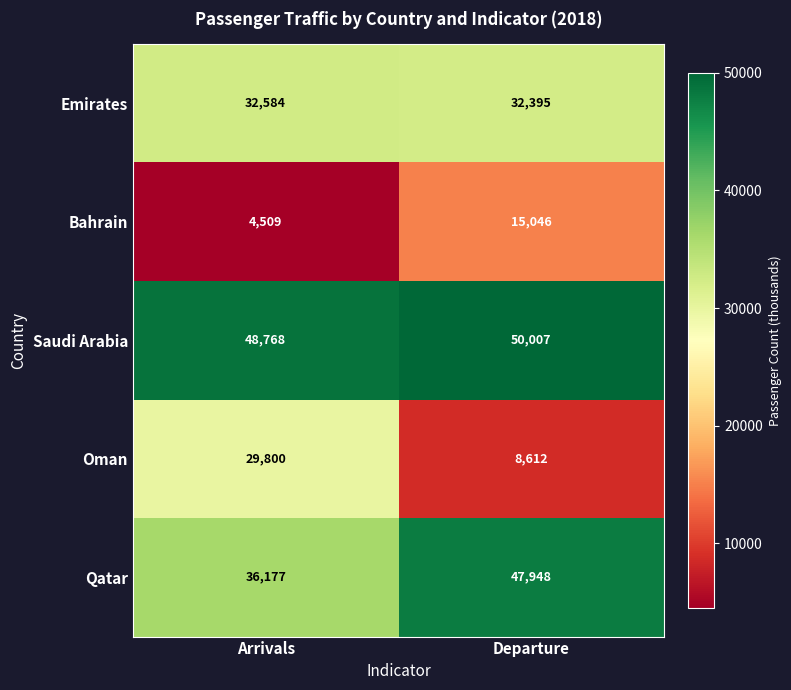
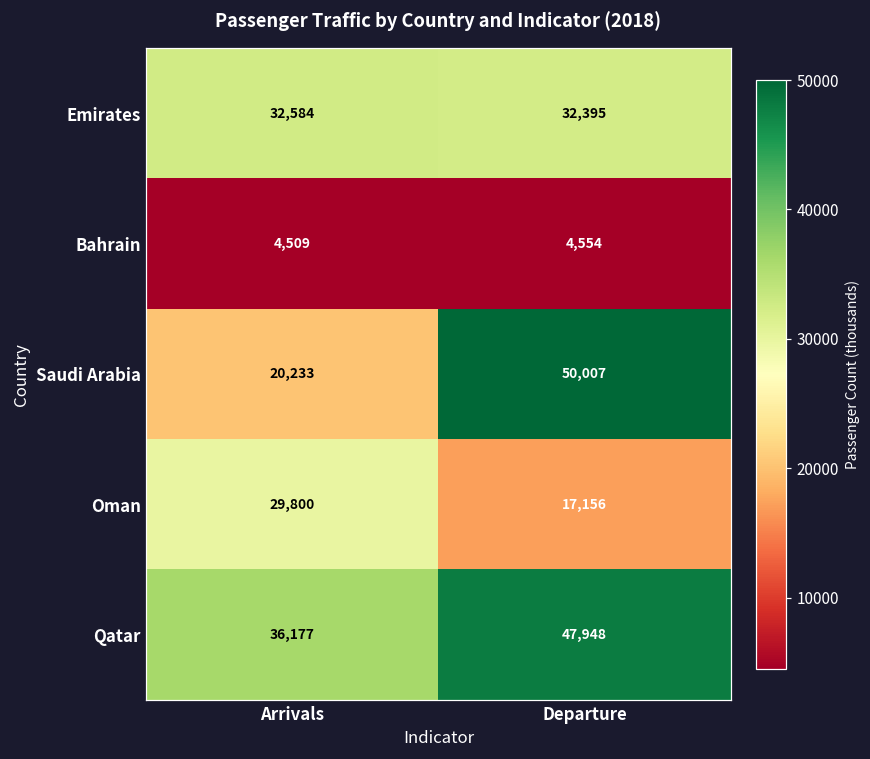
  {
    "Emirates": {
      "Arrivals": "32,584",
      "Departure": "32,395"
    },
    "Bahrain": {
      "Arrivals": "4,509",
-     "Departure": "15,046"
+     "Departure": "4,554"
    },
    "Saudi Arabia": {
-     "Arrivals": "48,768",
+     "Arrivals": "20,233",
      "Departure": "50,007"
    },
    "Oman": {
      "Arrivals": "29,800",
-     "Departure": "8,612"
+     "Departure": "17,156"
    },
    "Qatar": {
      "Arrivals": "36,177",
      "Departure": "47,948"
    }
  }
